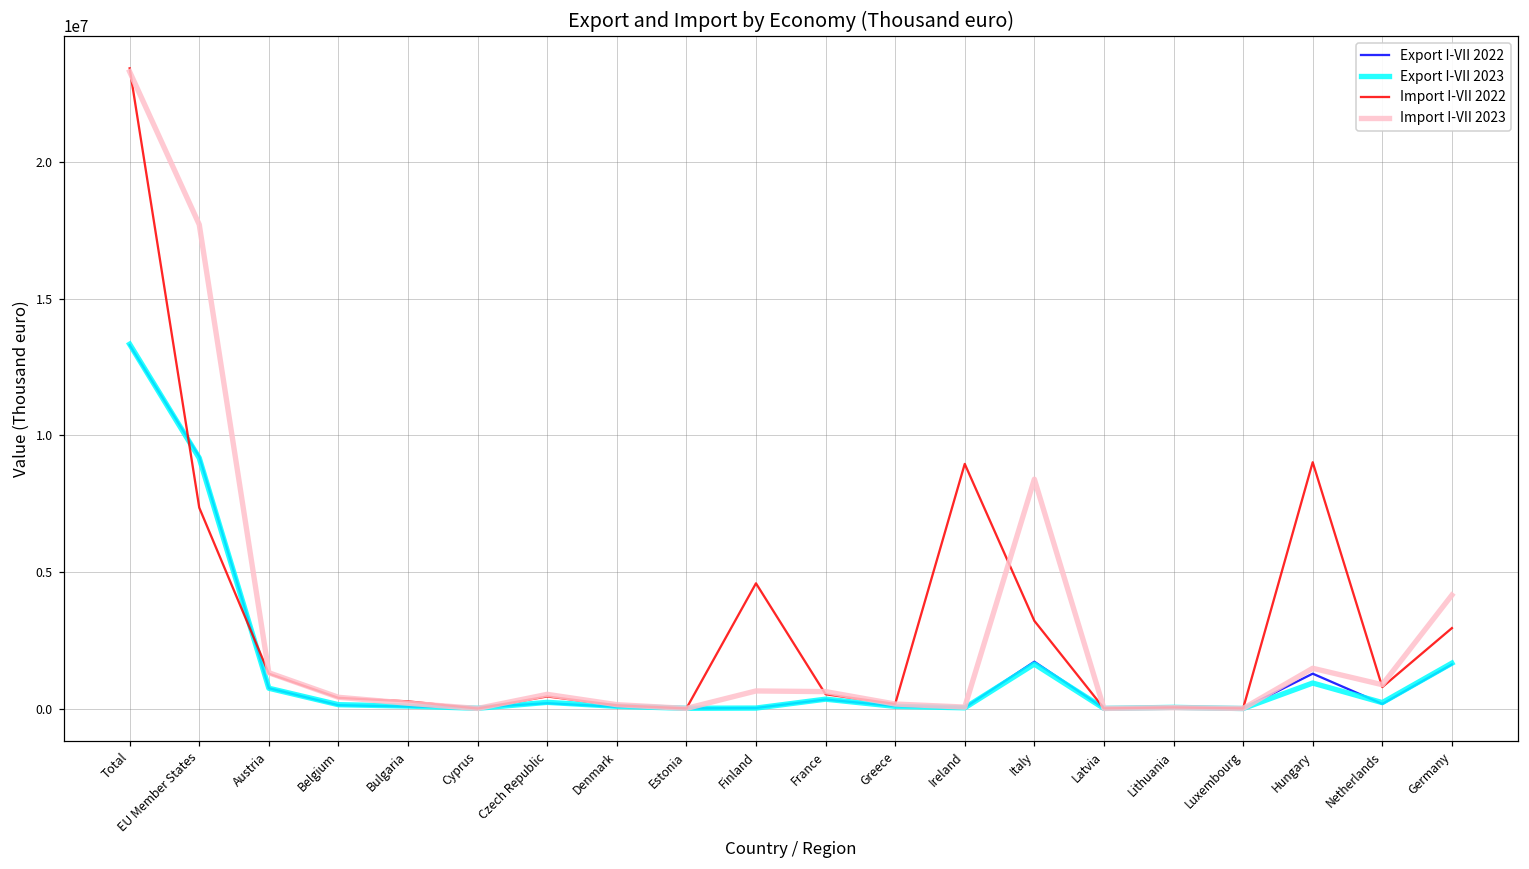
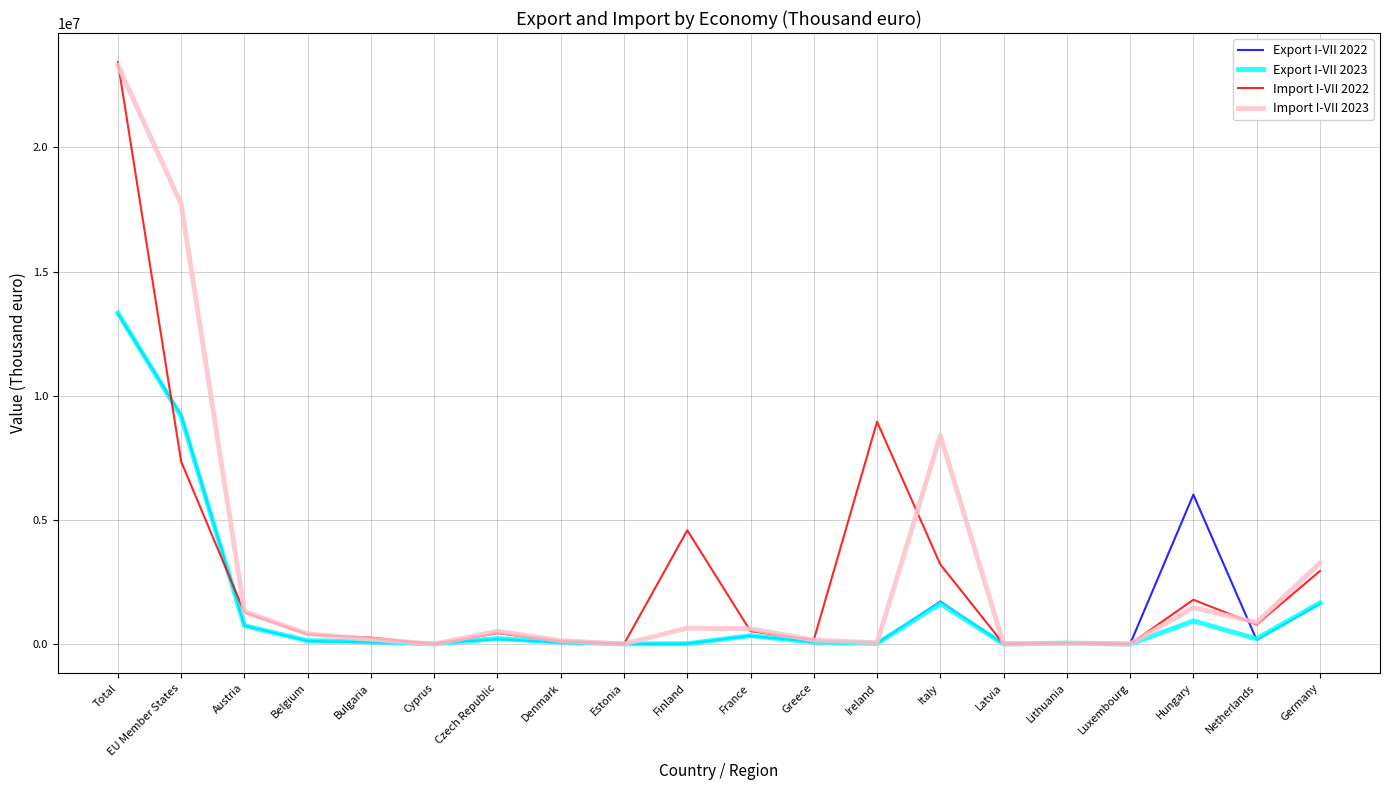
  {
    "Export I-VII 2022": {
-     "Hungary": 1300000
+     "Hungary": 6000000
    },
    "Export I-VII 2023": {
      "Hungary": 900000
    },
    "Import I-VII 2022": {
      "Total": 23400000,
      "EU Member States": 7400000,
      "Finland": 4600000,
      "Ireland": 9000000,
      "Italy": 3200000,
-     "Hungary": 9000000,
+     "Hungary": 1800000,
      "Germany": 2900000
    },
    "Import I-VII 2023": {
      "Total": 23300000,
      "EU Member States": 17700000,
      "Finland": 600000,
      "Italy": 8400000,
      "Hungary": 1500000,
-     "Germany": 4200000
+     "Germany": 3300000
    }
  }
